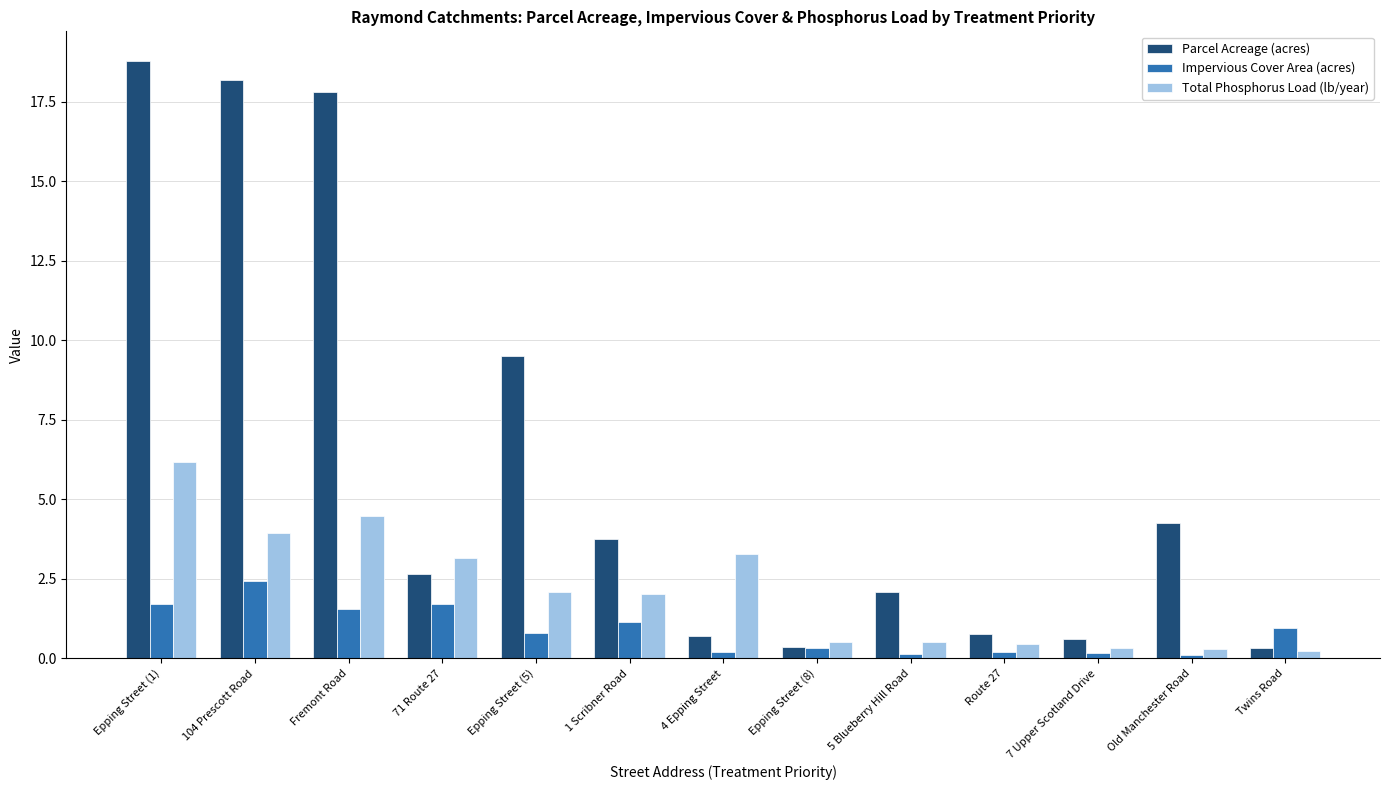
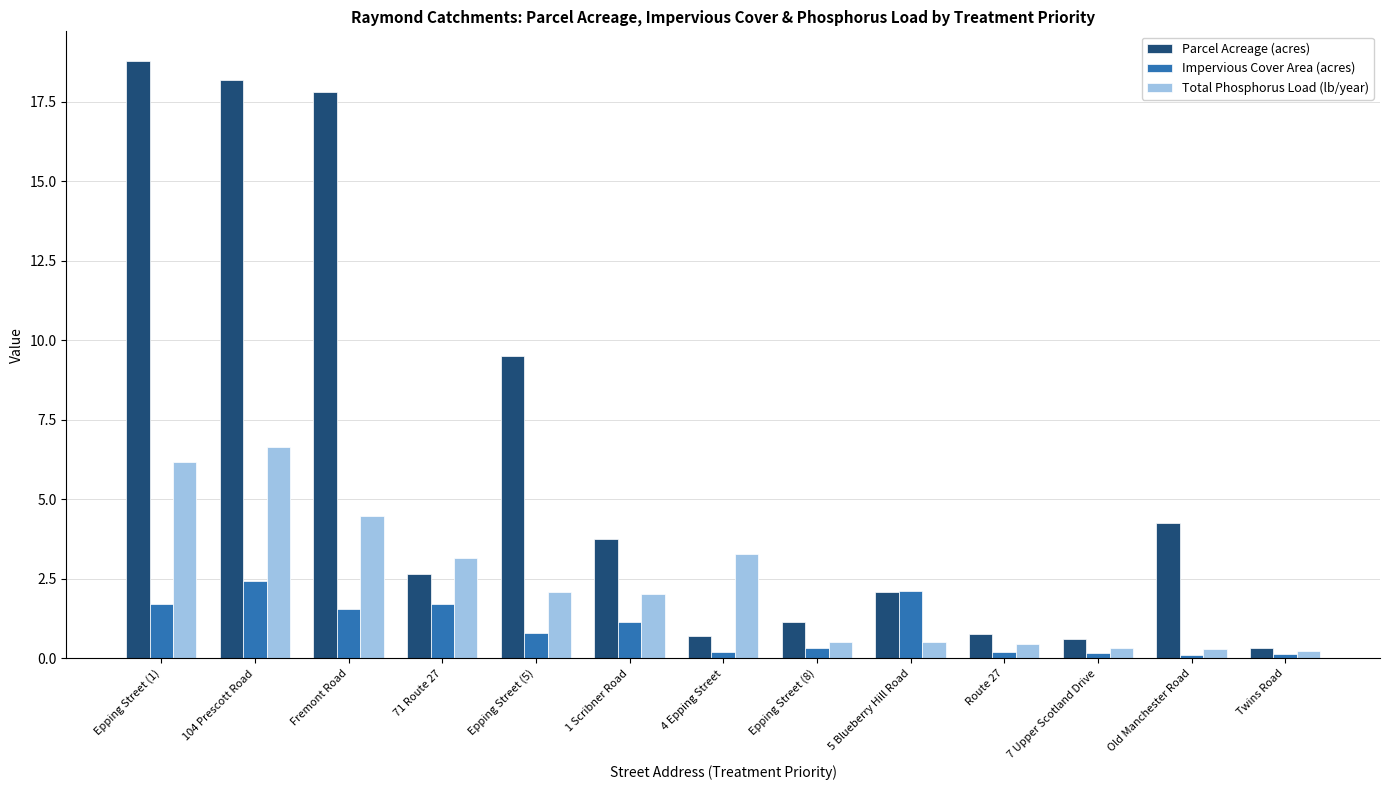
  {
    "Parcel Acreage (acres)": {
      "Epping Street (1)": 18.8,
      "104 Prescott Road": 18.2,
      "Fremont Road": 17.8,
      "71 Route 27": 2.7,
      "Epping Street (5)": 9.5,
      "1 Scribner Road": 3.8,
      "4 Epping Street": 0.7,
-     "Epping Street (8)": 0.4,
+     "Epping Street (8)": 1.2,
      "5 Blueberry Hill Road": 2.1,
      "Route 27": 0.8,
      "7 Upper Scotland Drive": 0.6,
      "Old Manchester Road": 4.3,
      "Twins Road": 0.3
    },
    "Impervious Cover Area (acres)": {
      "Epping Street (1)": 1.7,
      "104 Prescott Road": 2.5,
      "Fremont Road": 1.6,
      "71 Route 27": 1.7,
      "Epping Street (5)": 0.8,
      "1 Scribner Road": 1.2,
      "4 Epping Street": 0.2,
      "Epping Street (8)": 0.3,
-     "5 Blueberry Hill Road": 0.1,
+     "5 Blueberry Hill Road": 2.1,
      "Route 27": 0.2,
      "7 Upper Scotland Drive": 0.2,
      "Old Manchester Road": 0.1,
-     "Twins Road": 1.0
+     "Twins Road": 0.1
    },
    "Total Phosphorus Load (lb/year)": {
      "Epping Street (1)": 6.2,
-     "104 Prescott Road": 3.9,
+     "104 Prescott Road": 6.7,
      "Fremont Road": 4.5,
      "71 Route 27": 3.2,
      "Epping Street (5)": 2.1,
      "1 Scribner Road": 2.0,
      "4 Epping Street": 3.3,
      "Epping Street (8)": 0.5,
      "5 Blueberry Hill Road": 0.5,
      "Route 27": 0.5,
      "7 Upper Scotland Drive": 0.3,
      "Old Manchester Road": 0.3,
      "Twins Road": 0.2
    }
  }
